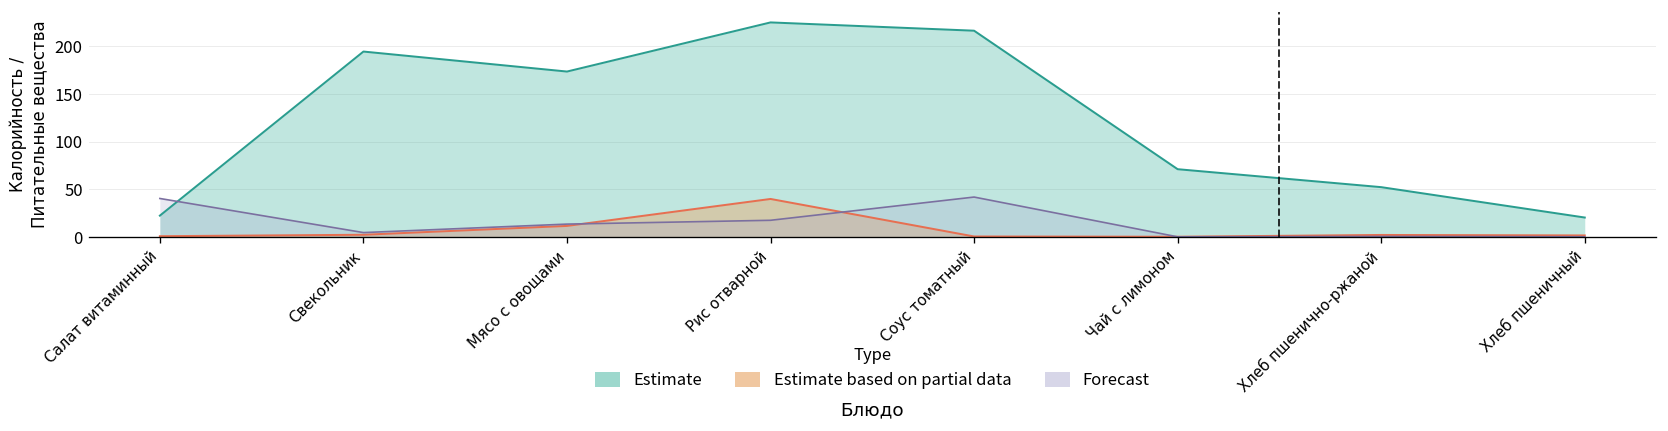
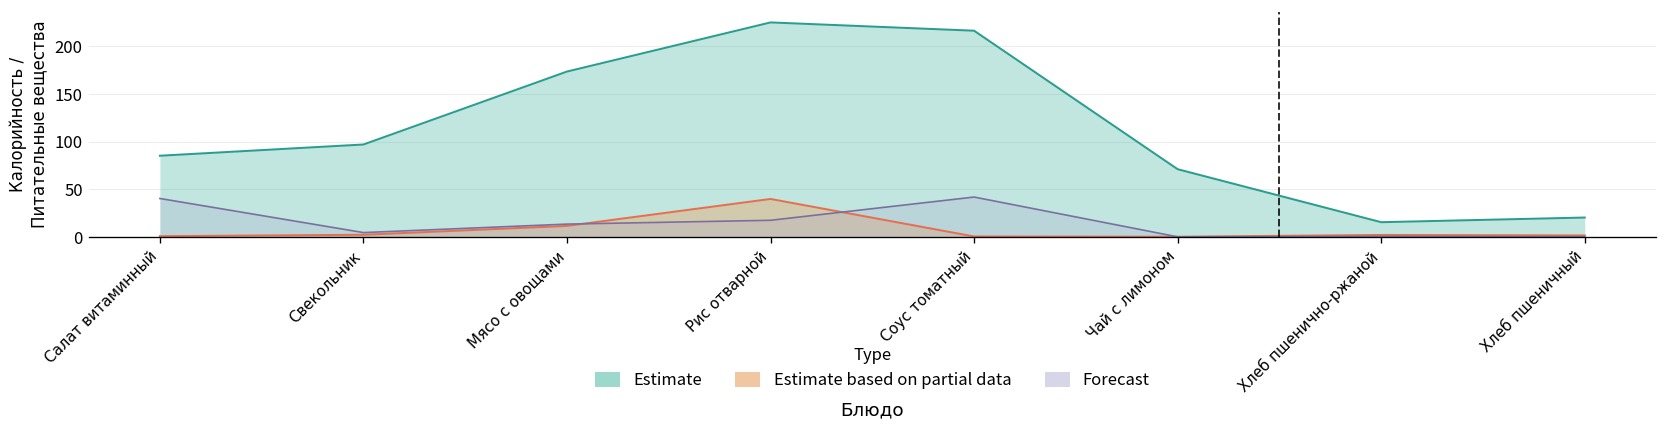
  {
    "Estimate": {
-     "Салат витаминный": 20,
-     "Свекольник": 190,
+     "Салат витаминный": 90,
+     "Свекольник": 100,
      "Мясо с овощами": 170,
      "Рис отварной": 230,
      "Соус томатный": 220,
      "Чай с лимоном": 70,
-     "Хлеб пшенично-ржаной": 50,
+     "Хлеб пшенично-ржаной": 20,
      "Хлеб пшеничный": 20
    },
    "Estimate based on partial data": {
      "Салат витаминный": 0,
      "Рис отварной": 40,
      "Соус томатный": 0
    },
    "Forecast": {
      "Салат витаминный": 40,
      "Рис отварной": 20,
      "Соус томатный": 40
    }
  }
